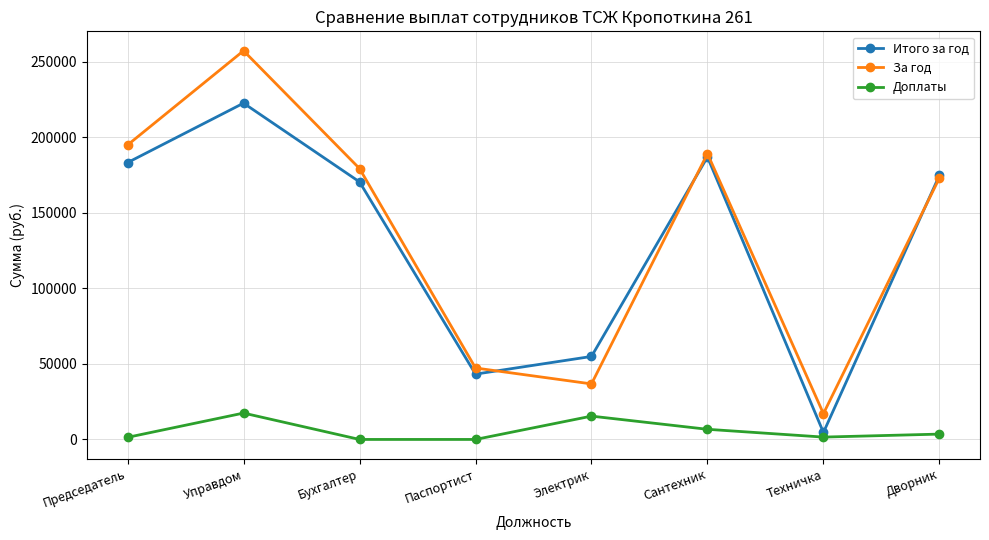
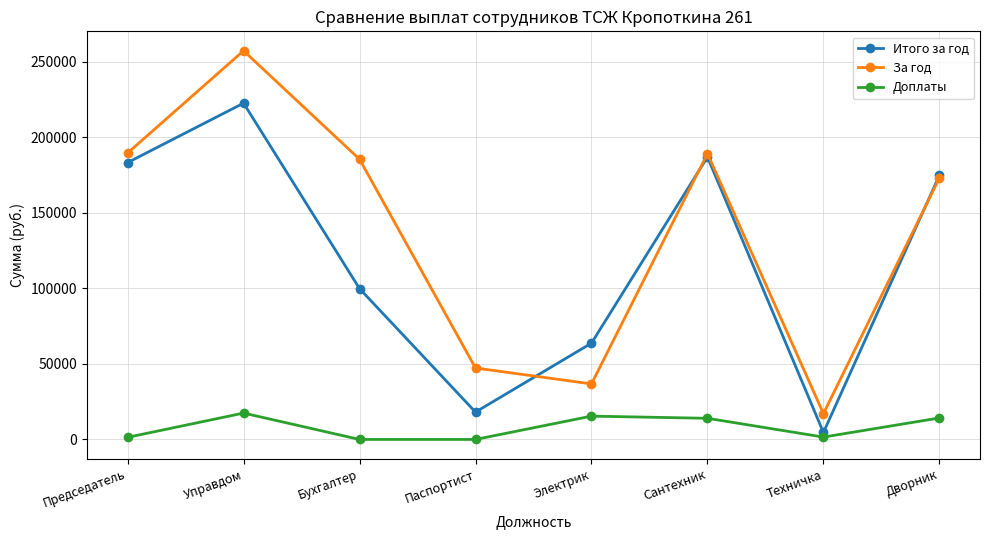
  {
    "Итого за год": {
      "Председатель": 183000,
      "Управдом": 223000,
-     "Бухгалтер": 171000,
-     "Паспортист": 43000,
-     "Электрик": 55000,
+     "Бухгалтер": 100000,
+     "Паспортист": 18000,
+     "Электрик": 64000,
      "Сантехник": 187000,
      "Техничка": 5000,
      "Дворник": 175000
    },
    "За год": {
-     "Председатель": 195000,
+     "Председатель": 190000,
      "Управдом": 257000,
-     "Бухгалтер": 179000,
+     "Бухгалтер": 186000,
      "Паспортист": 47000,
      "Электрик": 37000,
      "Сантехник": 189000,
      "Техничка": 17000,
      "Дворник": 173000
    },
    "Доплаты": {
      "Председатель": 1000,
      "Управдом": 17000,
      "Бухгалтер": 0,
      "Паспортист": 0,
      "Электрик": 15000,
-     "Сантехник": 7000,
+     "Сантехник": 14000,
      "Техничка": 2000,
-     "Дворник": 4000
+     "Дворник": 14000
    }
  }
